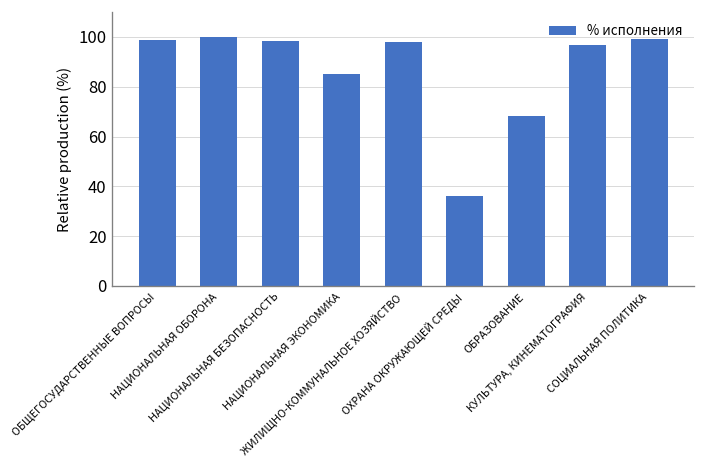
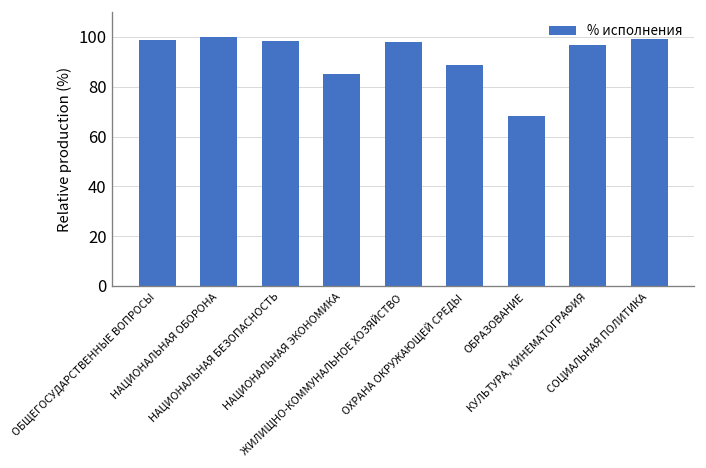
  {
    "ОБЩЕГОСУДАРСТВЕННЫЕ ВОПРОСЫ": 99,
    "НАЦИОНАЛЬНАЯ ОБОРОНА": 100,
    "НАЦИОНАЛЬНАЯ БЕЗОПАСНОСТЬ": 98,
    "НАЦИОНАЛЬНАЯ ЭКОНОМИКА": 85,
    "ЖИЛИЩНО-КОММУНАЛЬНОЕ ХОЗЯЙСТВО": 98,
-   "ОХРАНА ОКРУЖАЮЩЕЙ СРЕДЫ": 36,
+   "ОХРАНА ОКРУЖАЮЩЕЙ СРЕДЫ": 89,
    "ОБРАЗОВАНИЕ": 68,
    "КУЛЬТУРА, КИНЕМАТОГРАФИЯ": 97,
    "СОЦИАЛЬНАЯ ПОЛИТИКА": 99
  }
